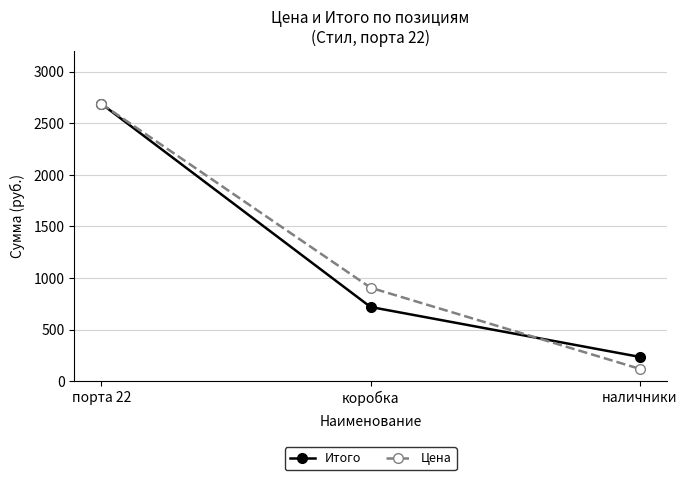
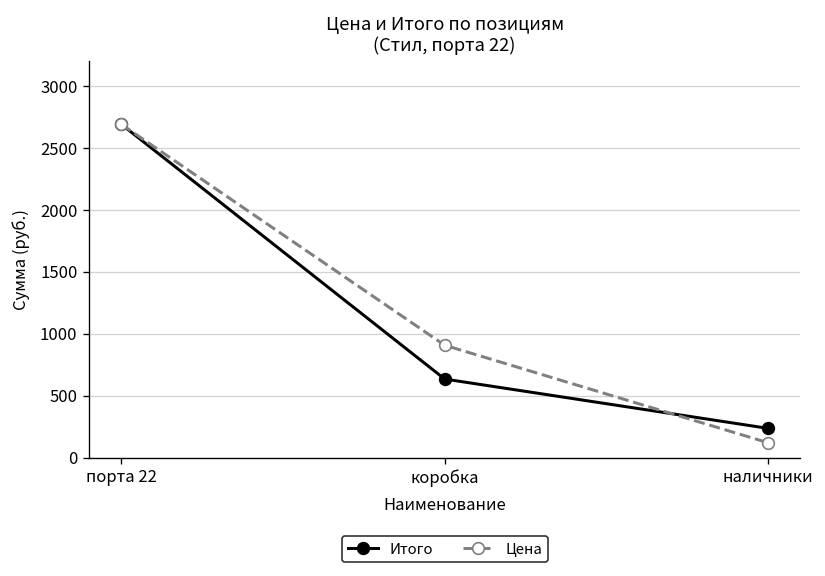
  {
    "Итого": {
-     "коробка": 720,
+     "коробка": 630,
      "наличники": 240
    },
    "Цена": {
      "коробка": 910,
      "наличники": 120
    }
  }
